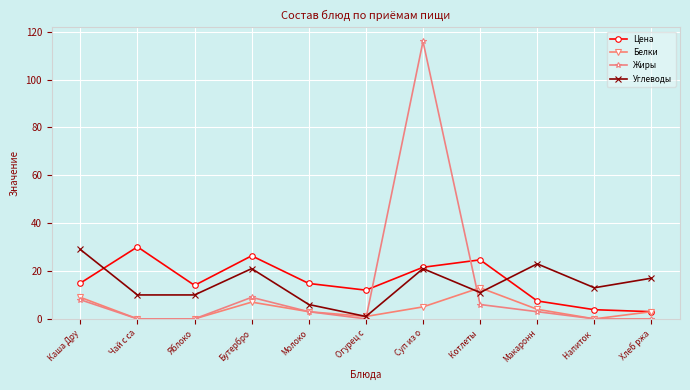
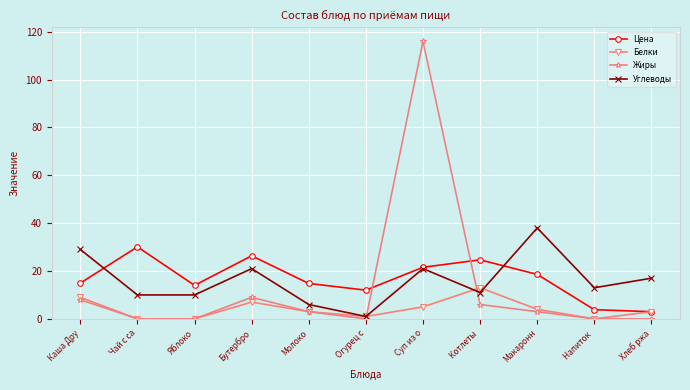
  {
    "Цена": {
      "Каша Дру": 15,
      "Чай с са": 30,
      "Яблоко": 14,
      "Бутербро": 26,
      "Молоко": 15,
      "Огурец с": 12,
      "Котлеты": 25,
-     "Макаронн": 7,
+     "Макаронн": 19,
      "Напиток": 4
    },
    "Углеводы": {
      "Каша Дру": 29,
      "Чай с са": 10,
      "Яблоко": 10,
      "Бутербро": 21,
      "Молоко": 6,
      "Котлеты": 11,
-     "Макаронн": 23,
+     "Макаронн": 38,
      "Напиток": 13,
      "Хлеб ржа": 17
    }
  }
